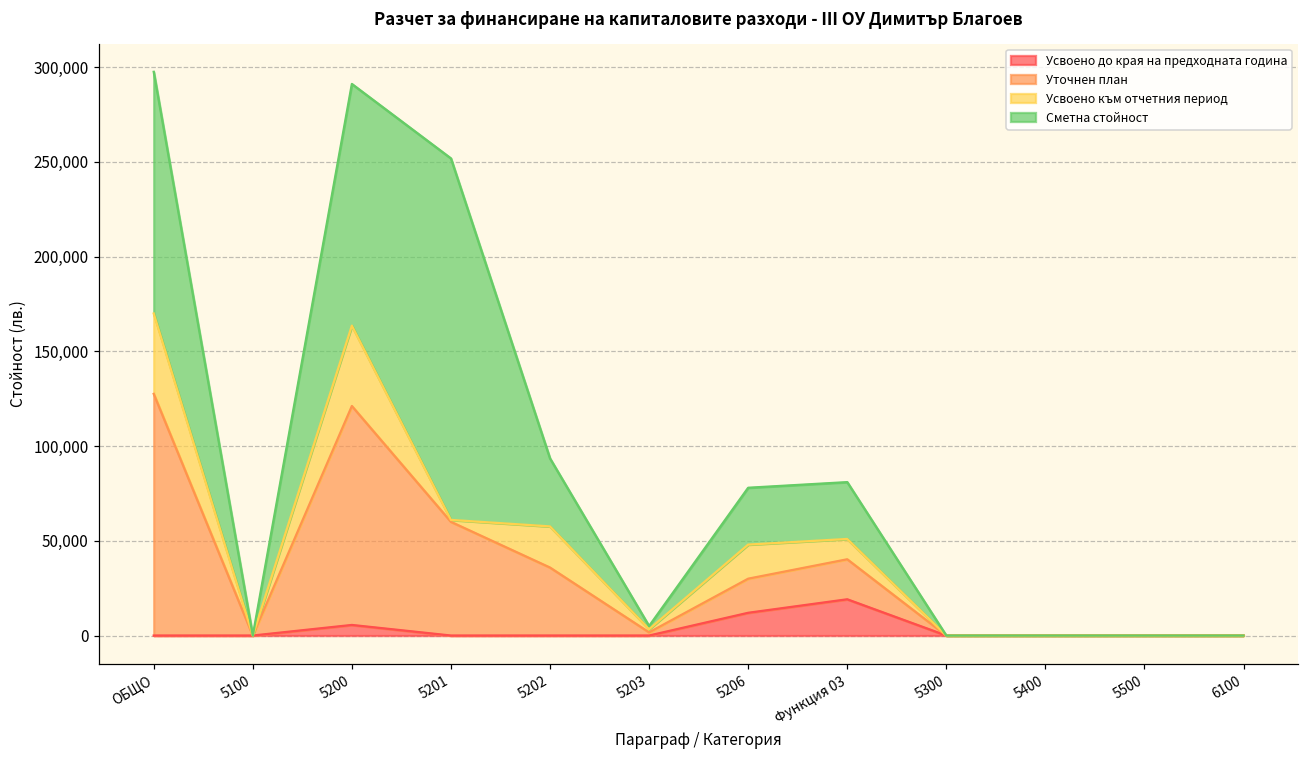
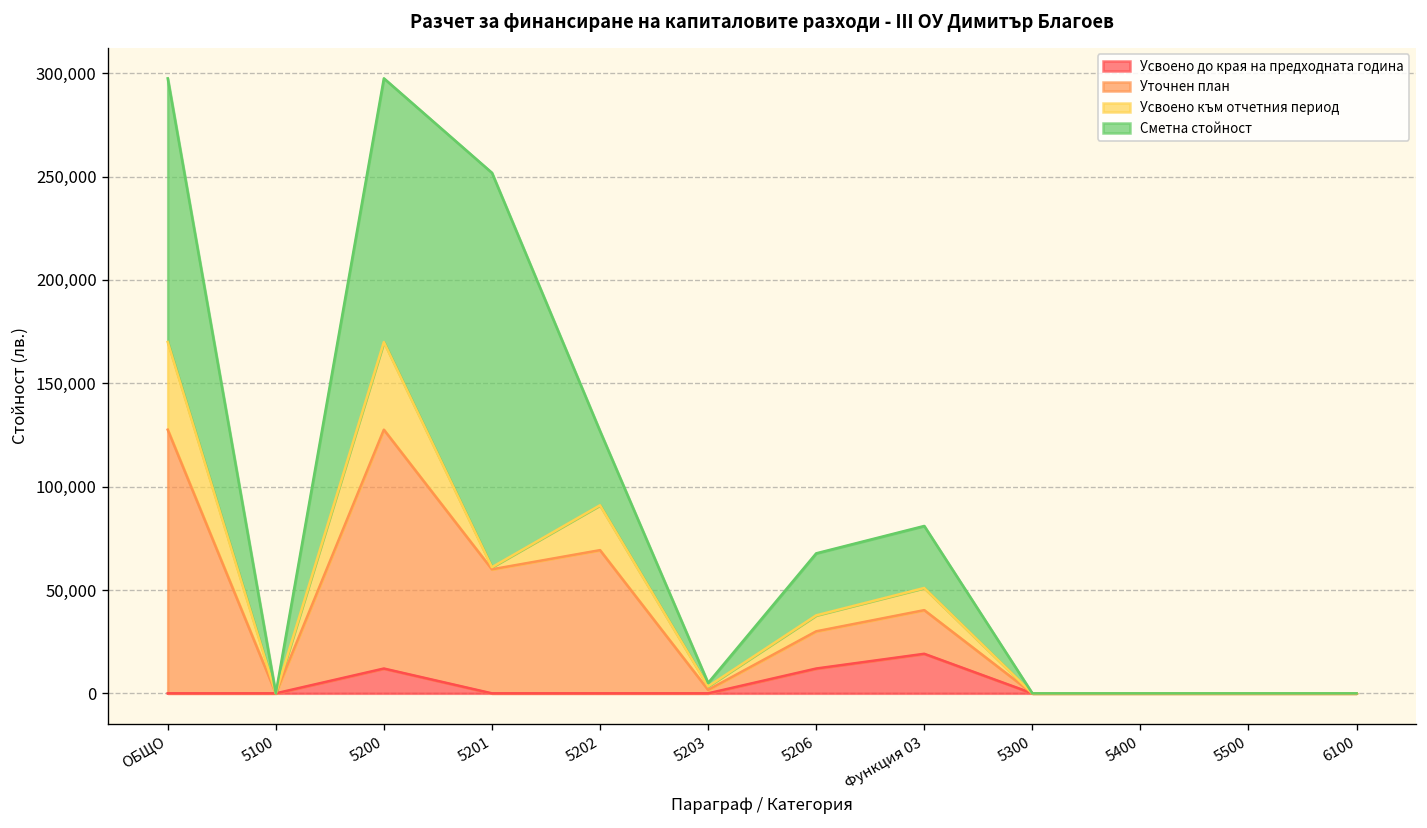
  {
    "Усвоено до края на предходната година": {
      "ОБЩО": "0",
-     "5200": "6,000",
+     "5200": "12,000",
      "5201": "0",
      "5202": "0",
      "5203": "0",
      "5206": "12,000",
      "Функция 03": "19,000"
    },
    "Уточнен план": {
      "ОБЩО": "128,000",
      "5200": "116,000",
-     "5202": "36,000",
+     "5202": "69,000",
      "5203": "2,000",
      "5206": "18,000",
      "Функция 03": "21,000"
    },
    "Усвоено към отчетния период": {
      "ОБЩО": "42,000",
      "5200": "42,000",
      "5202": "22,000",
      "5203": "2,000",
-     "5206": "18,000",
+     "5206": "8,000",
      "Функция 03": "11,000"
    },
    "Сметна стойност": {
      "ОБЩО": "128,000",
      "5200": "128,000",
      "5201": "191,000",
      "5202": "36,000",
      "5203": "2,000",
      "5206": "30,000",
      "Функция 03": "30,000"
    }
  }
